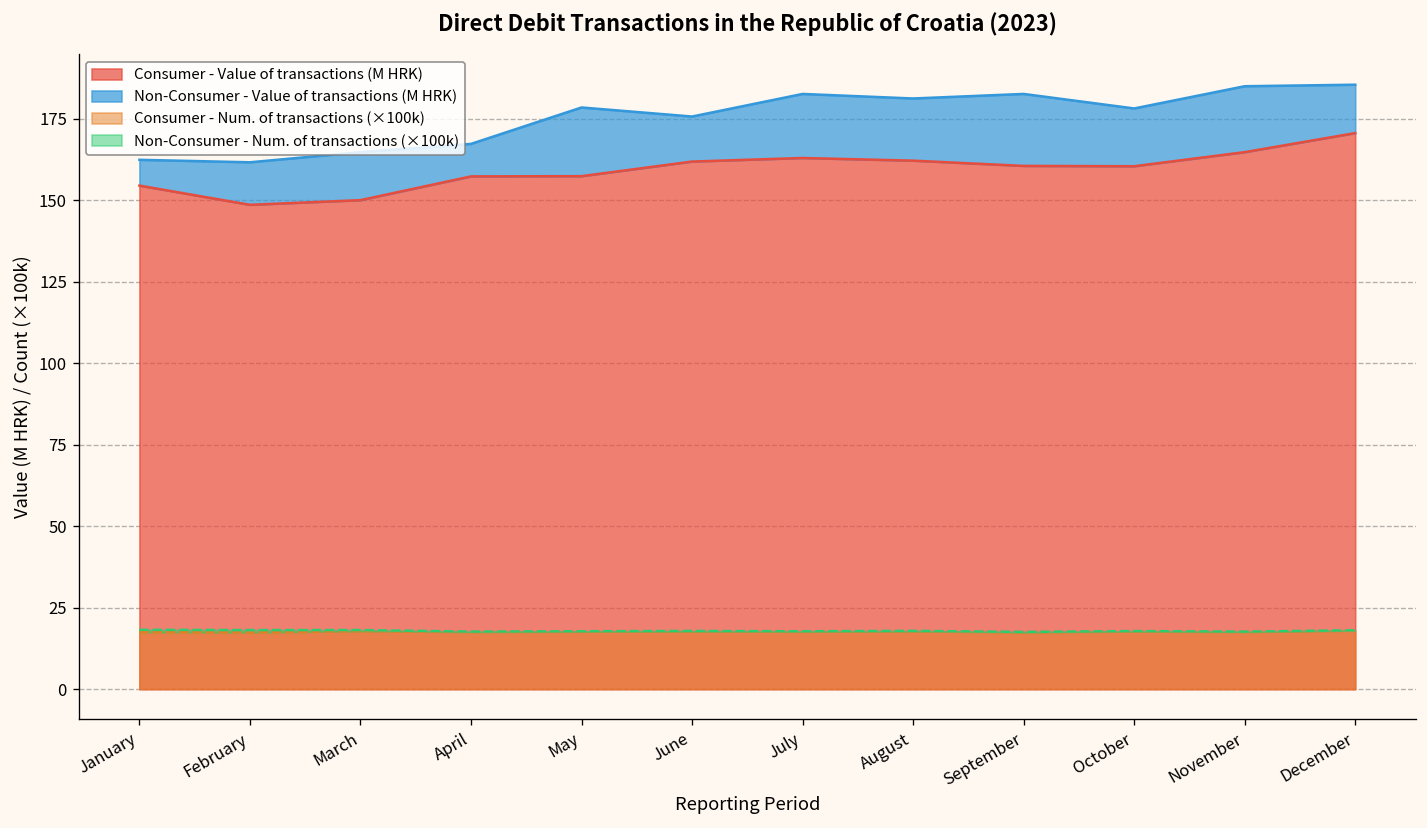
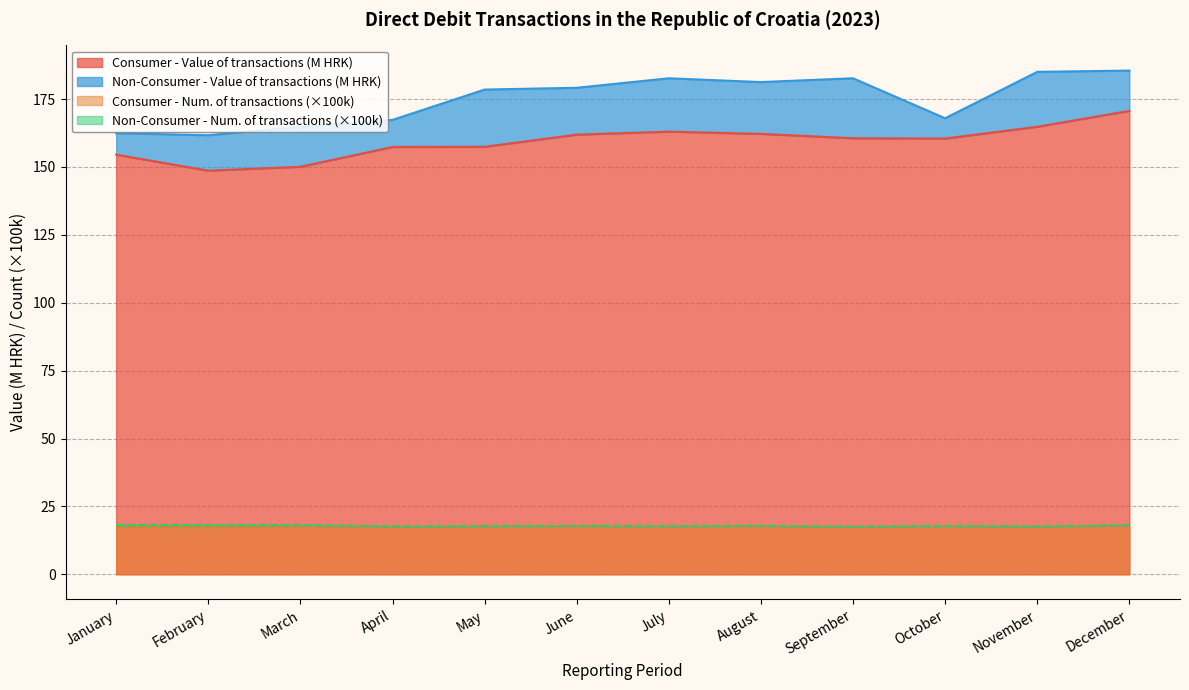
  {
    "Non-Consumer - Value of transactions (M HRK)": {
      "January": 8,
      "February": 13,
      "April": 10,
      "May": 21,
-     "June": 14,
+     "June": 17,
      "July": 20,
      "August": 19,
      "September": 22,
-     "October": 18,
+     "October": 7,
      "November": 20,
      "December": 15
    }
  }
